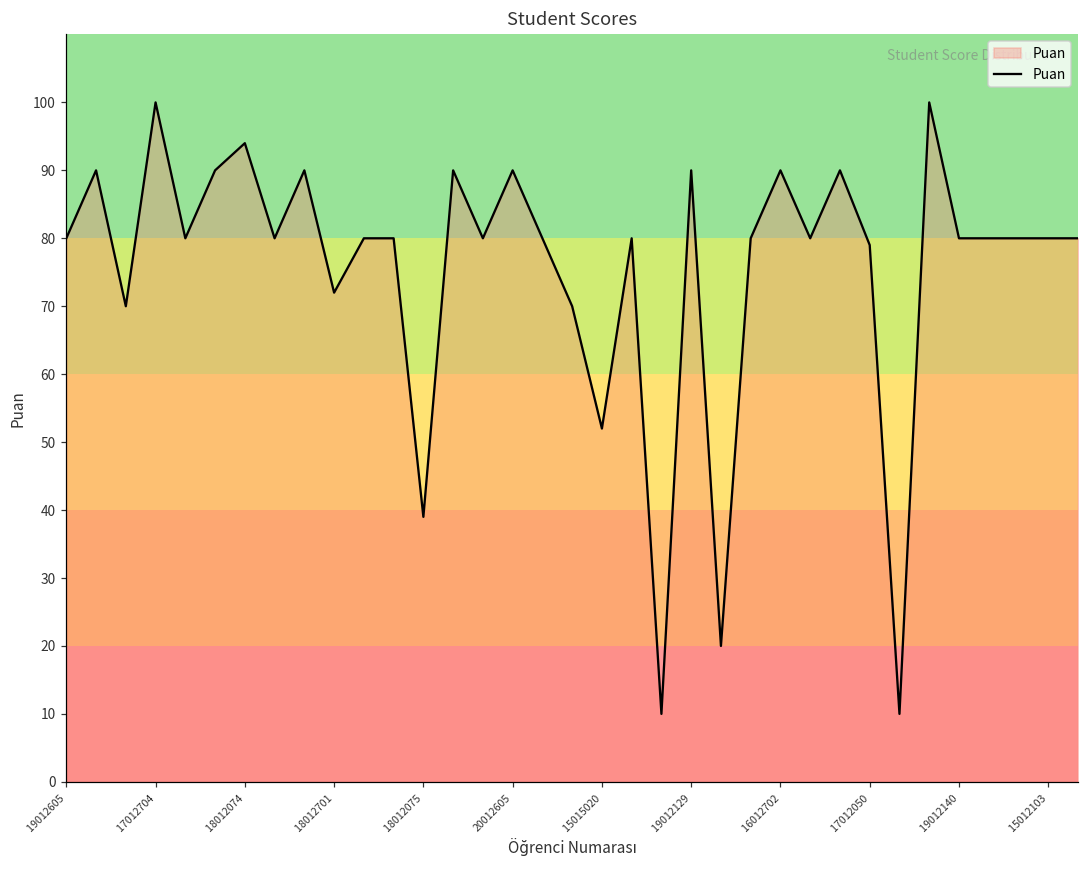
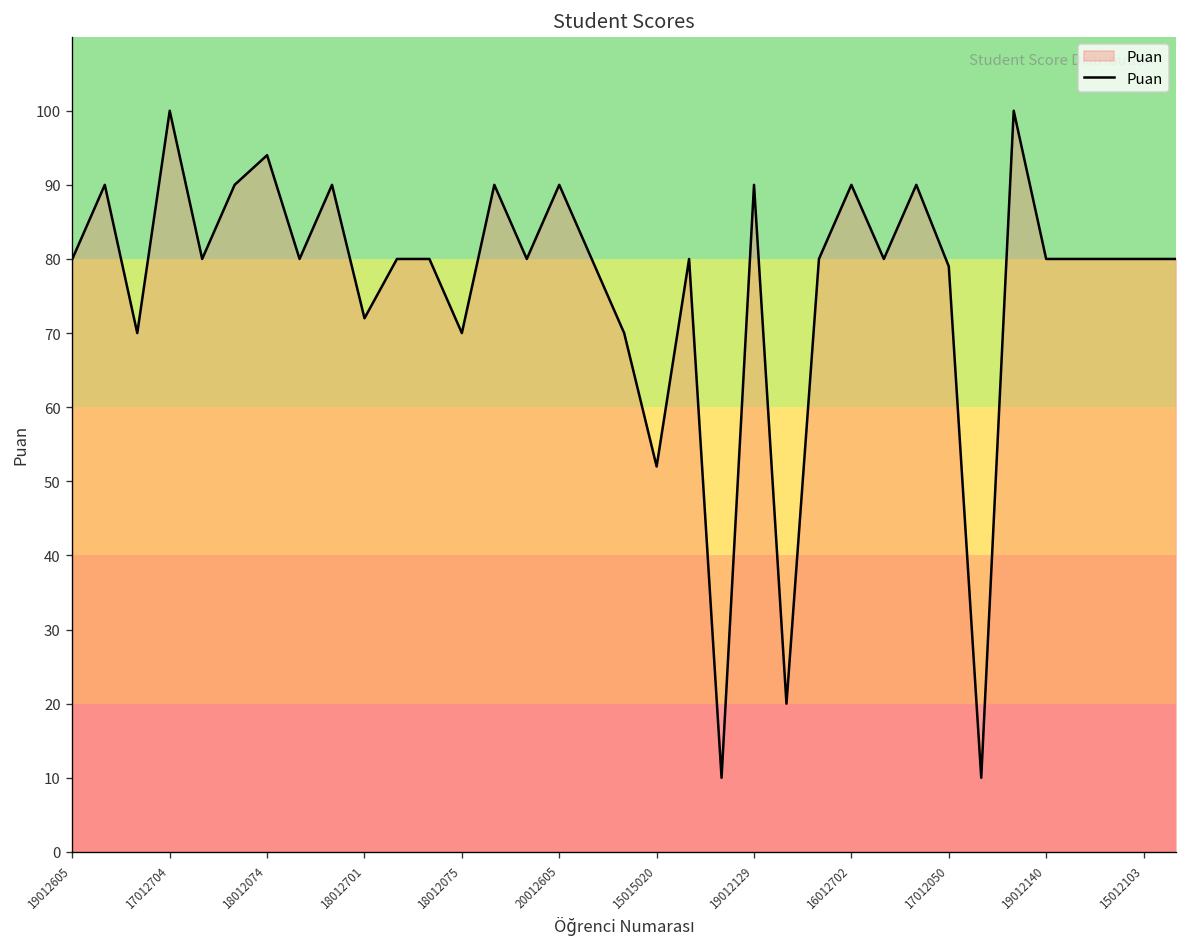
  {
    "19012605": 80,
    "17012704": 100,
    "18012074": 94,
    "18012701": 72,
-   "18012075": 39,
+   "18012075": 70,
    "20012605": 90,
    "15015020": 52,
    "19012129": 90,
    "16012702": 90,
    "17012050": 79,
    "19012140": 80,
    "15012103": 80
  }
